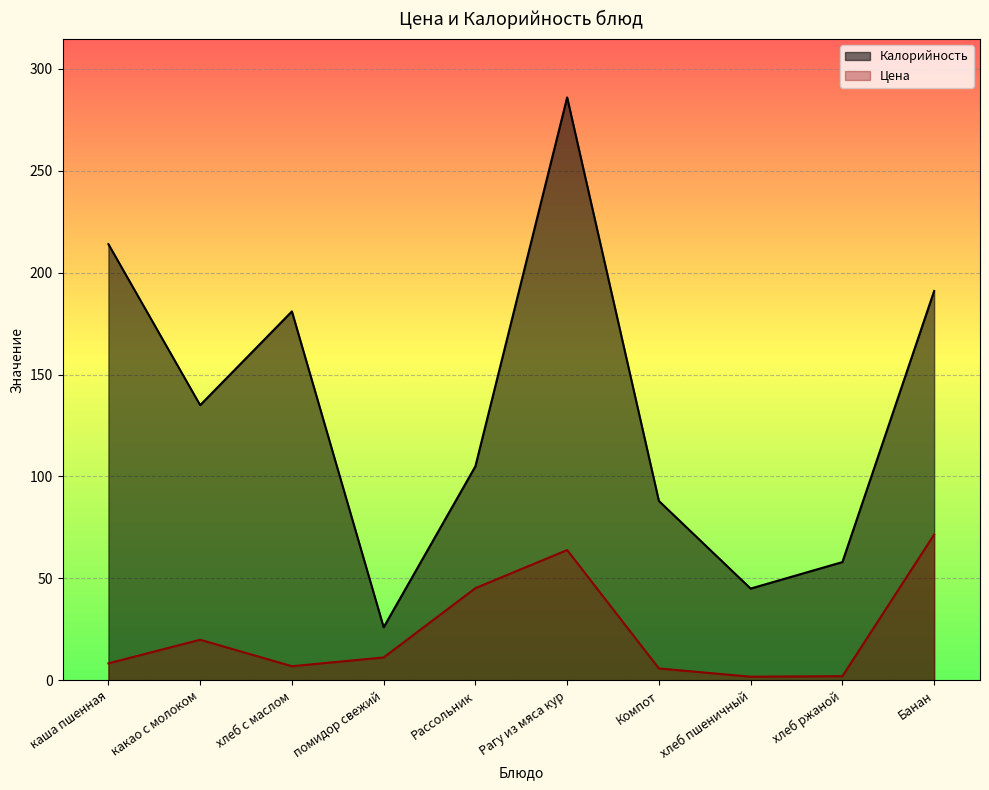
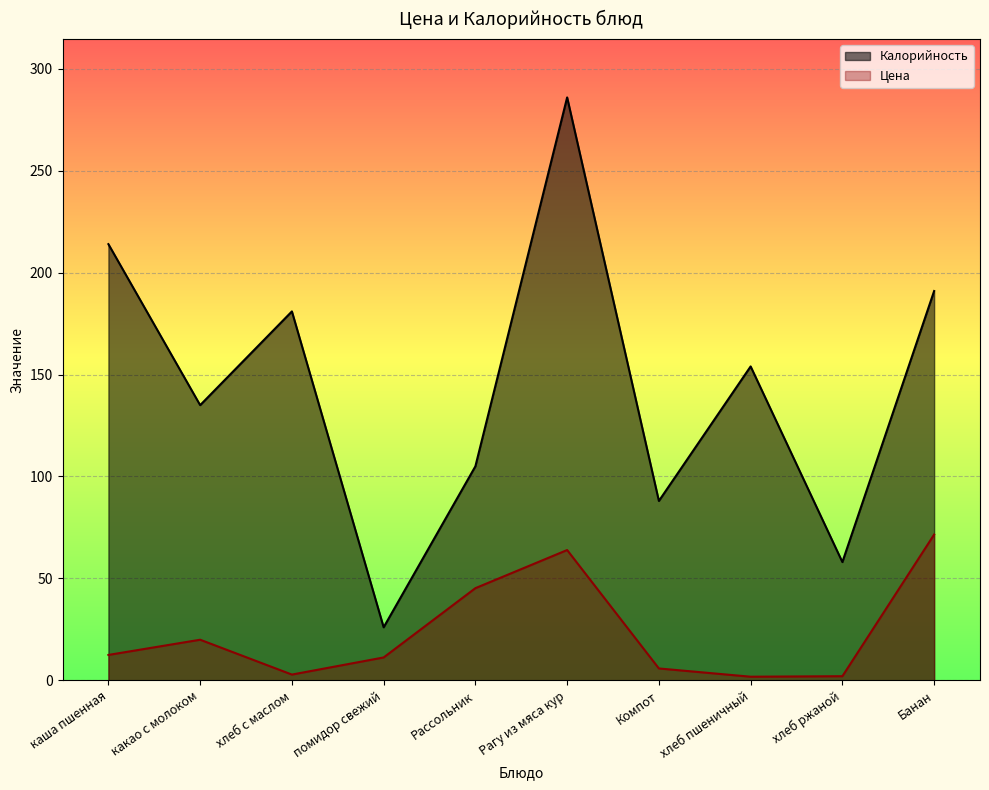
  {
    "Калорийность": {
      "каша пшенная": 214,
      "какао с молоком": 135,
      "хлеб с маслом": 181,
      "помидор свежий": 26,
      "Рассольник": 105,
      "Рагу из мяса кур": 286,
      "Компот": 88,
-     "хлеб пшеничный": 45,
+     "хлеб пшеничный": 154,
      "хлеб ржаной": 58,
      "Банан": 191
    },
    "Цена": {
-     "каша пшенная": 8,
+     "каша пшенная": 12,
      "какао с молоком": 20,
-     "хлеб с маслом": 7,
+     "хлеб с маслом": 3,
      "помидор свежий": 11,
      "Рассольник": 45,
      "Рагу из мяса кур": 64,
      "Компот": 6,
      "хлеб пшеничный": 2,
      "хлеб ржаной": 2,
      "Банан": 72
    }
  }
